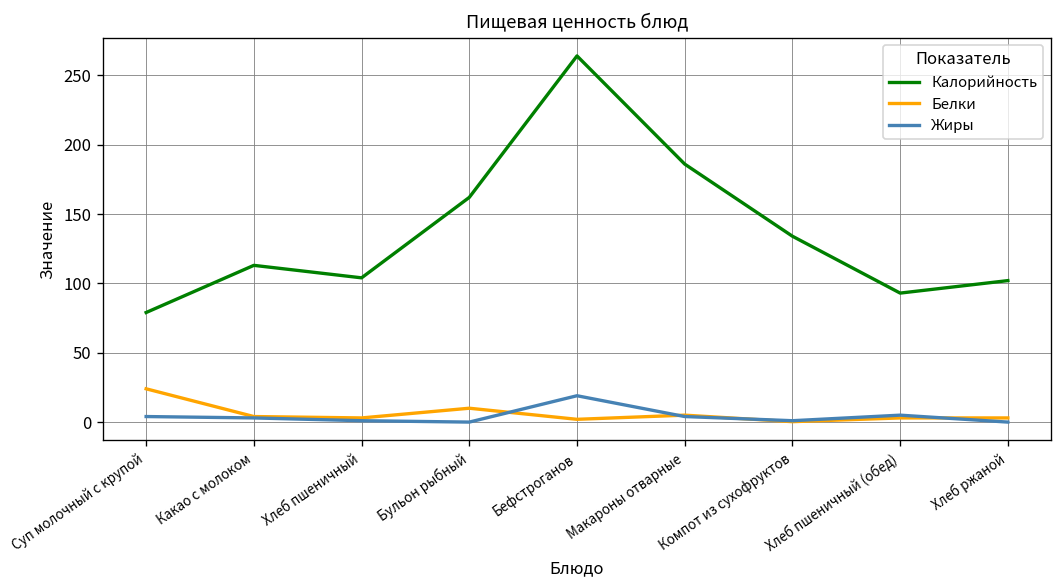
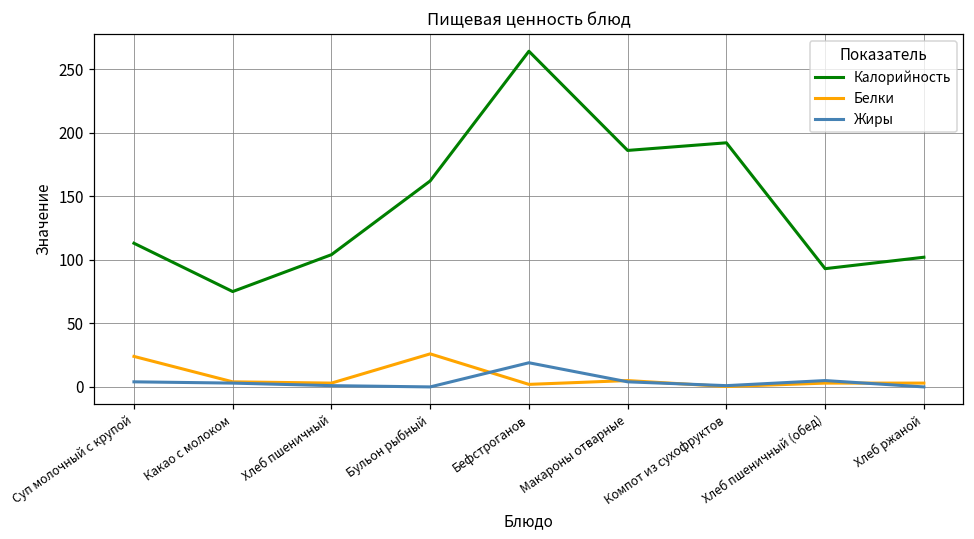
  {
    "Калорийность": {
-     "Суп молочный с крупой": 79,
-     "Какао с молоком": 113,
+     "Суп молочный с крупой": 113,
+     "Какао с молоком": 75,
      "Хлеб пшеничный": 104,
      "Бульон рыбный": 162,
      "Бефстроганов": 264,
      "Макароны отварные": 186,
-     "Компот из сухофруктов": 134,
+     "Компот из сухофруктов": 192,
      "Хлеб пшеничный (обед)": 93,
      "Хлеб ржаной": 102
    },
    "Белки": {
      "Суп молочный с крупой": 24,
-     "Бульон рыбный": 10,
+     "Бульон рыбный": 26,
      "Бефстроганов": 2,
      "Хлеб ржаной": 3
    },
    "Жиры": {
      "Суп молочный с крупой": 4,
      "Бульон рыбный": 0,
      "Бефстроганов": 19,
      "Хлеб ржаной": 0
    }
  }
